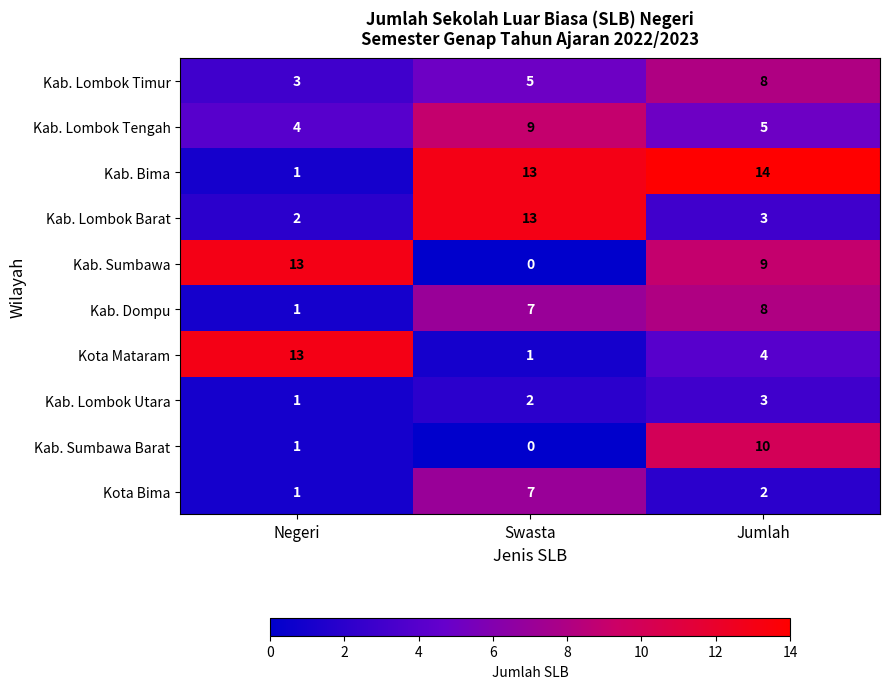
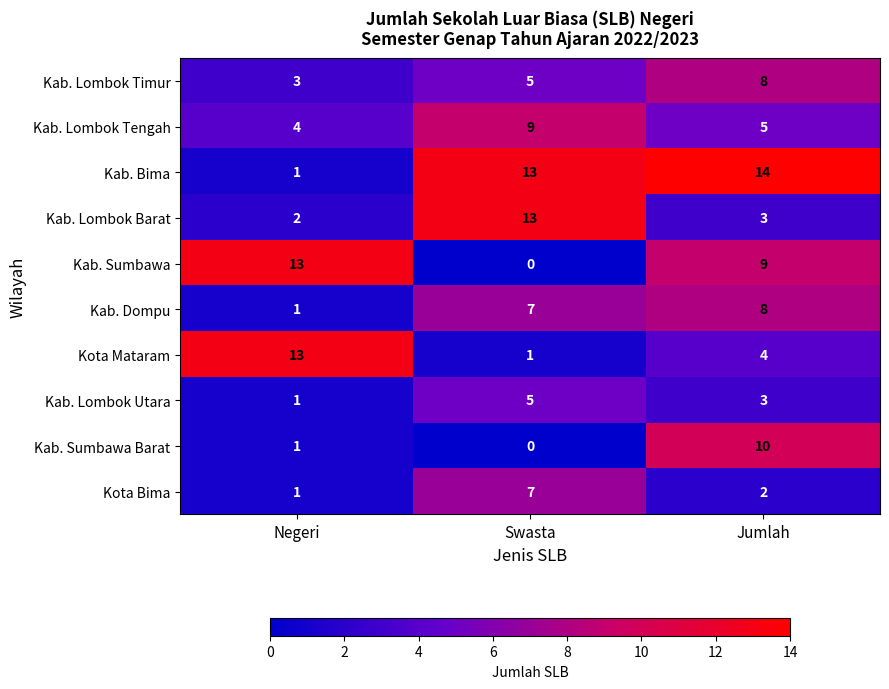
  {
    "Kab. Lombok Timur": {
      "Negeri": 3,
      "Swasta": 5,
      "Jumlah": 8
    },
    "Kab. Lombok Tengah": {
      "Negeri": 4,
      "Swasta": 9,
      "Jumlah": 5
    },
    "Kab. Bima": {
      "Negeri": 1,
      "Swasta": 13,
      "Jumlah": 14
    },
    "Kab. Lombok Barat": {
      "Negeri": 2,
      "Swasta": 13,
      "Jumlah": 3
    },
    "Kab. Sumbawa": {
      "Negeri": 13,
      "Swasta": 0,
      "Jumlah": 9
    },
    "Kab. Dompu": {
      "Negeri": 1,
      "Swasta": 7,
      "Jumlah": 8
    },
    "Kota Mataram": {
      "Negeri": 13,
      "Swasta": 1,
      "Jumlah": 4
    },
    "Kab. Lombok Utara": {
      "Negeri": 1,
-     "Swasta": 2,
+     "Swasta": 5,
      "Jumlah": 3
    },
    "Kab. Sumbawa Barat": {
      "Negeri": 1,
      "Swasta": 0,
      "Jumlah": 10
    },
    "Kota Bima": {
      "Negeri": 1,
      "Swasta": 7,
      "Jumlah": 2
    }
  }
